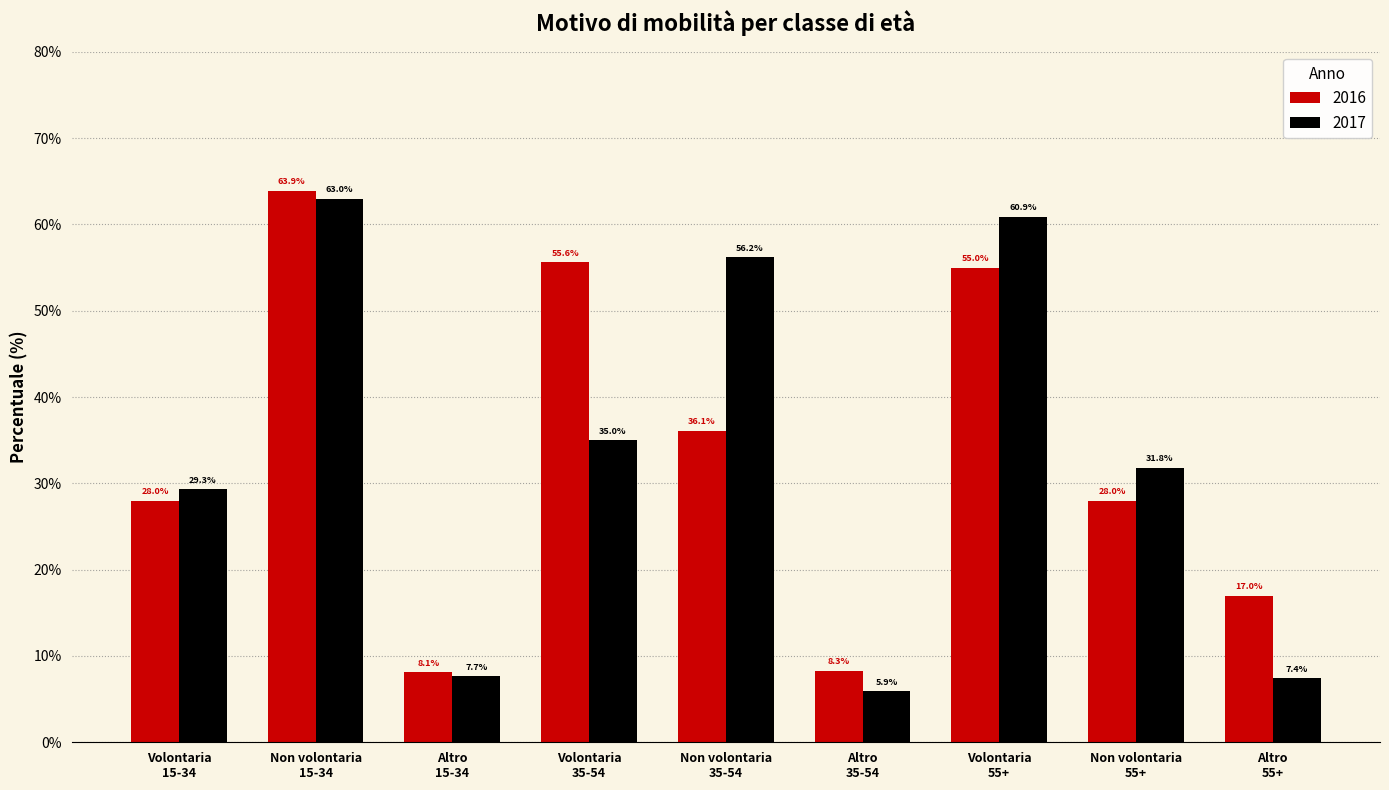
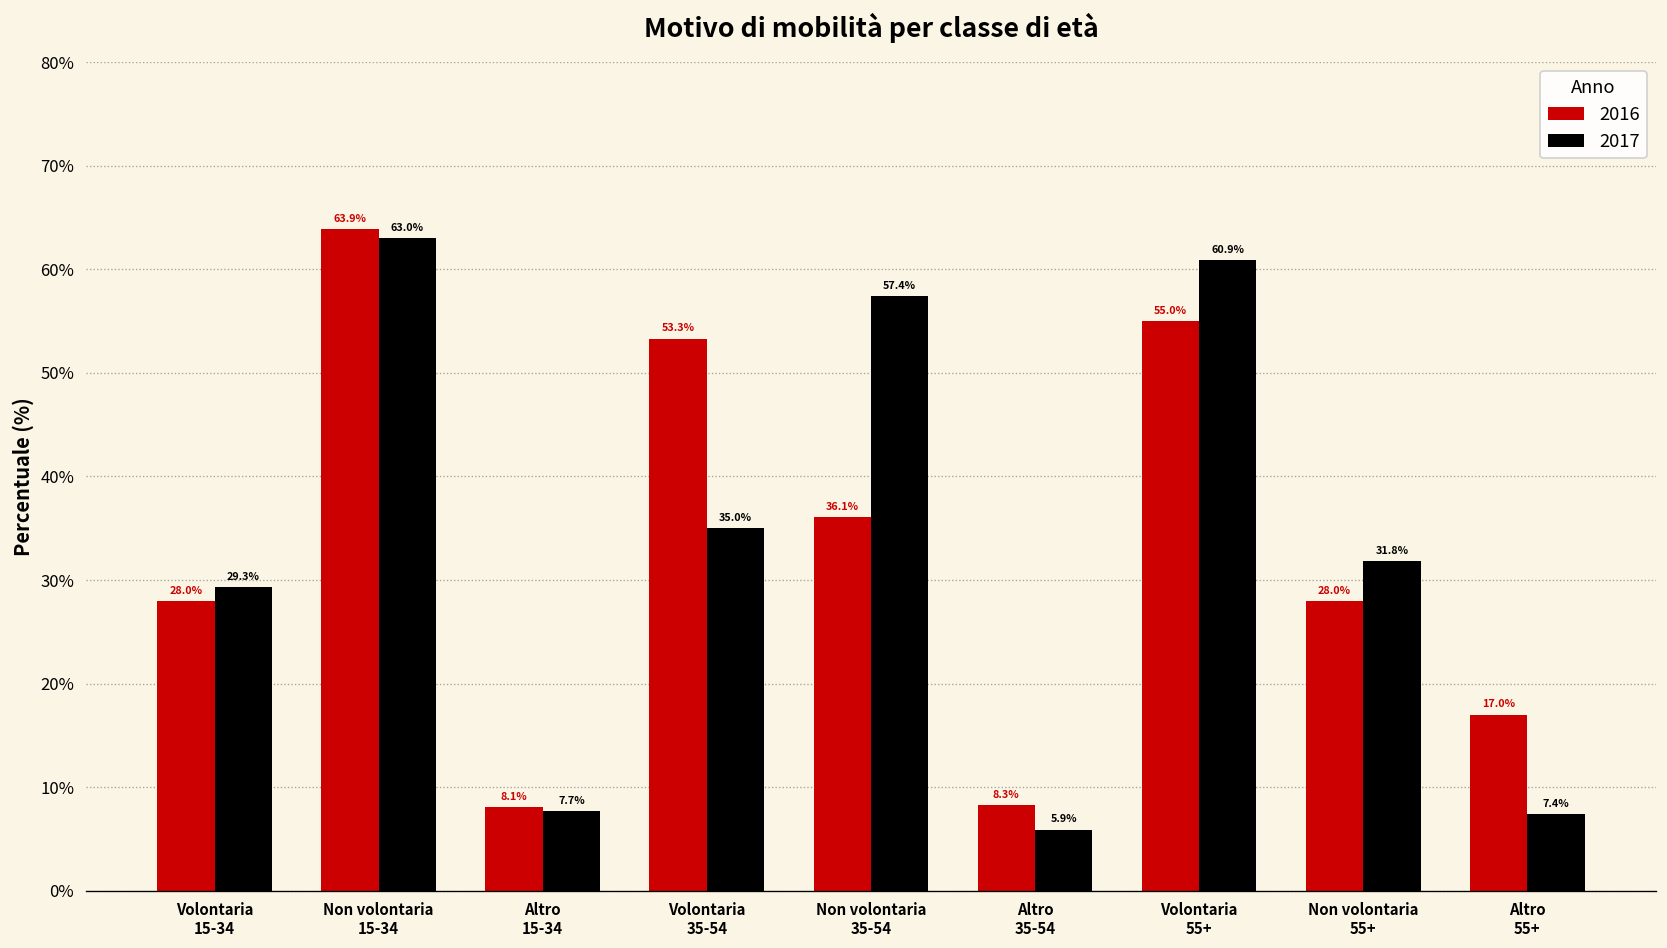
  {
    "2016": {
      "Volontaria 15-34": "28.0%",
      "Non volontaria 15-34": "63.9%",
      "Altro 15-34": "8.1%",
-     "Volontaria 35-54": "55.6%",
+     "Volontaria 35-54": "53.3%",
      "Non volontaria 35-54": "36.1%",
      "Altro 35-54": "8.3%",
      "Volontaria 55+": "55.0%",
      "Non volontaria 55+": "28.0%",
      "Altro 55+": "17.0%"
    },
    "2017": {
      "Volontaria 15-34": "29.3%",
      "Non volontaria 15-34": "63.0%",
      "Altro 15-34": "7.7%",
      "Volontaria 35-54": "35.0%",
-     "Non volontaria 35-54": "56.2%",
+     "Non volontaria 35-54": "57.4%",
      "Altro 35-54": "5.9%",
      "Volontaria 55+": "60.9%",
      "Non volontaria 55+": "31.8%",
      "Altro 55+": "7.4%"
    }
  }
